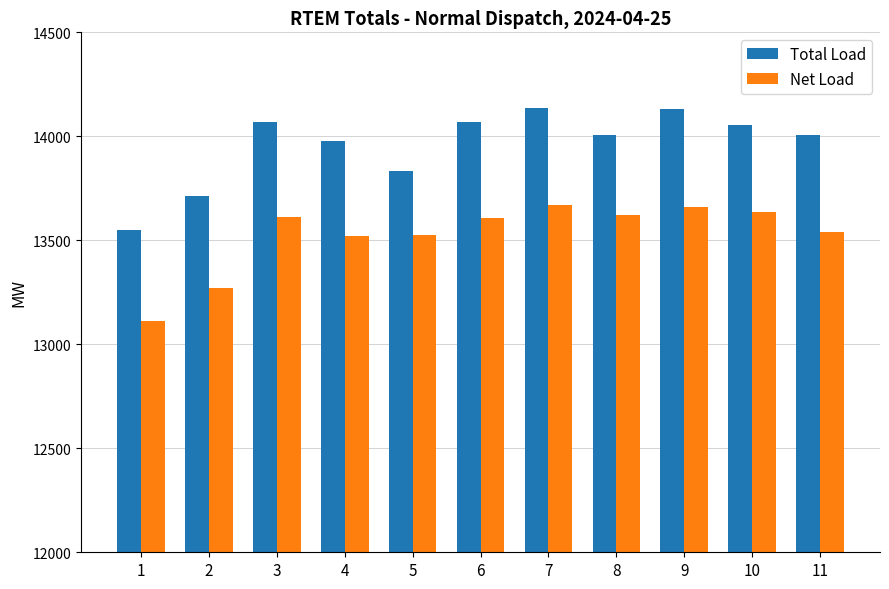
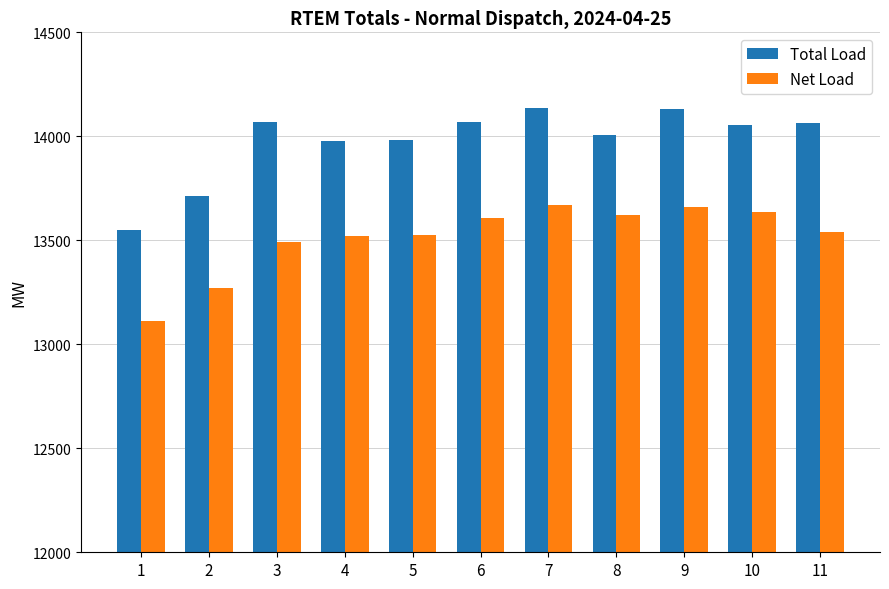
  {
    "Total Load": {
      "1": 13550,
      "2": 13710,
      "3": 14070,
      "4": 13980,
-     "5": 13830,
+     "5": 13980,
      "6": 14070,
      "7": 14140,
      "8": 14010,
      "9": 14130,
      "10": 14060,
-     "11": 14010
+     "11": 14060
    },
    "Net Load": {
      "1": 13110,
      "2": 13270,
-     "3": 13610,
+     "3": 13490,
      "4": 13520,
      "5": 13530,
      "6": 13610,
      "7": 13670,
      "8": 13620,
      "9": 13660,
      "10": 13640,
      "11": 13540
    }
  }
